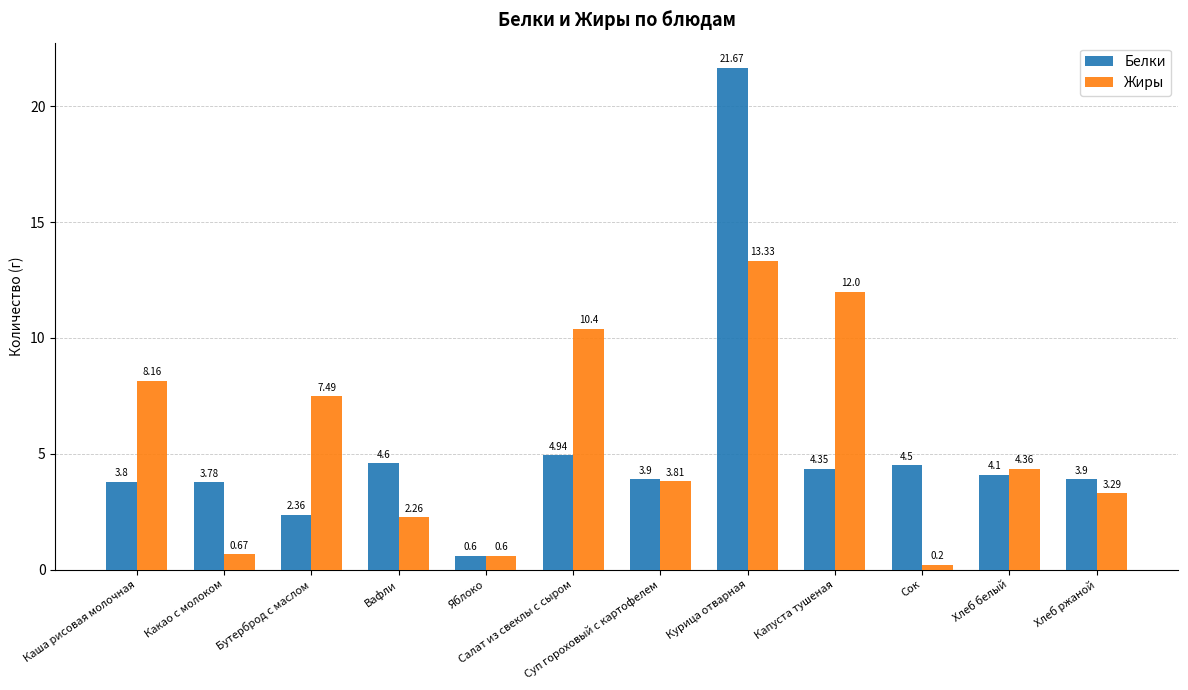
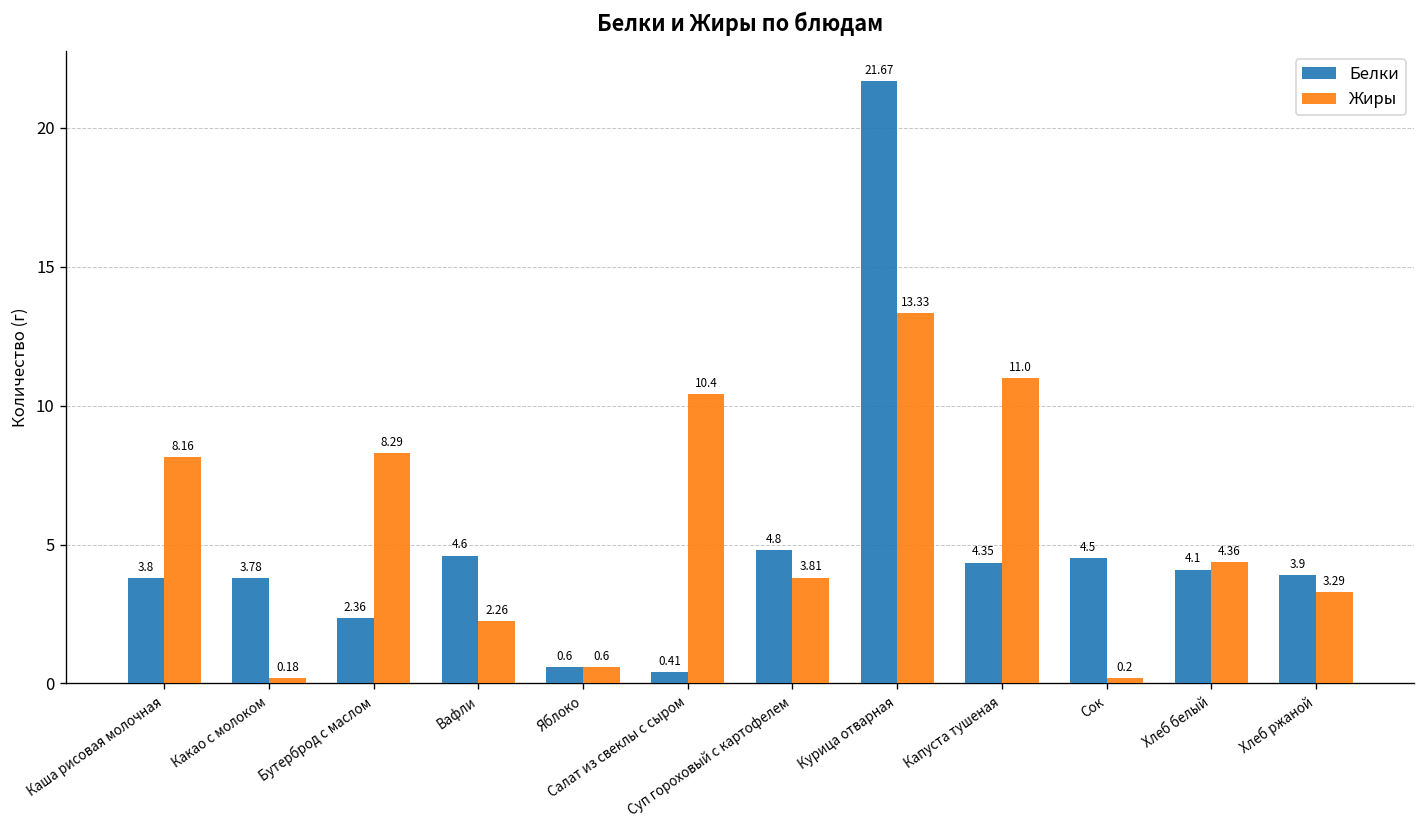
  {
    "Белки": {
      "Каша рисовая молочная": 3.8,
      "Какао с молоком": 3.78,
      "Бутерброд с маслом": 2.36,
      "Вафли": 4.6,
      "Яблоко": 0.6,
-     "Салат из свеклы с сыром": 4.94,
-     "Суп гороховый с картофелем": 3.9,
+     "Салат из свеклы с сыром": 0.41,
+     "Суп гороховый с картофелем": 4.8,
      "Курица отварная": 21.67,
      "Капуста тушеная": 4.35,
      "Сок": 4.5,
      "Хлеб белый": 4.1,
      "Хлеб ржаной": 3.9
    },
    "Жиры": {
      "Каша рисовая молочная": 8.16,
-     "Какао с молоком": 0.67,
-     "Бутерброд с маслом": 7.49,
+     "Какао с молоком": 0.18,
+     "Бутерброд с маслом": 8.29,
      "Вафли": 2.26,
      "Яблоко": 0.6,
      "Салат из свеклы с сыром": 10.4,
      "Суп гороховый с картофелем": 3.81,
      "Курица отварная": 13.33,
-     "Капуста тушеная": 12.0,
+     "Капуста тушеная": 11.0,
      "Сок": 0.2,
      "Хлеб белый": 4.36,
      "Хлеб ржаной": 3.29
    }
  }
